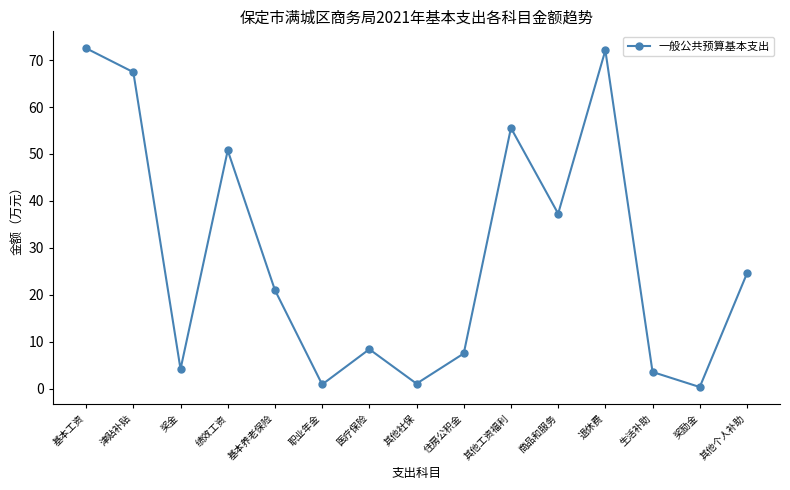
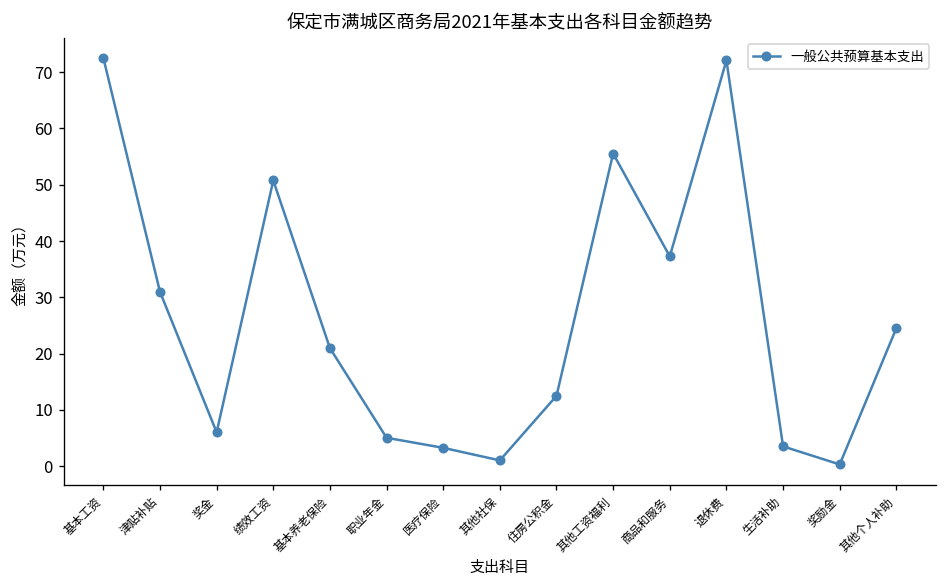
  {
    "基本工资": 73,
-   "津贴补贴": 67,
-   "奖金": 4,
+   "津贴补贴": 31,
+   "奖金": 6,
    "绩效工资": 51,
    "基本养老保险": 21,
-   "职业年金": 1,
-   "医疗保险": 8,
+   "职业年金": 5,
+   "医疗保险": 3,
    "其他社保": 1,
-   "住房公积金": 7,
+   "住房公积金": 13,
    "其他工资福利": 56,
    "商品和服务": 37,
    "退休费": 72,
    "生活补助": 4,
    "奖励金": 0,
    "其他个人补助": 25
  }
